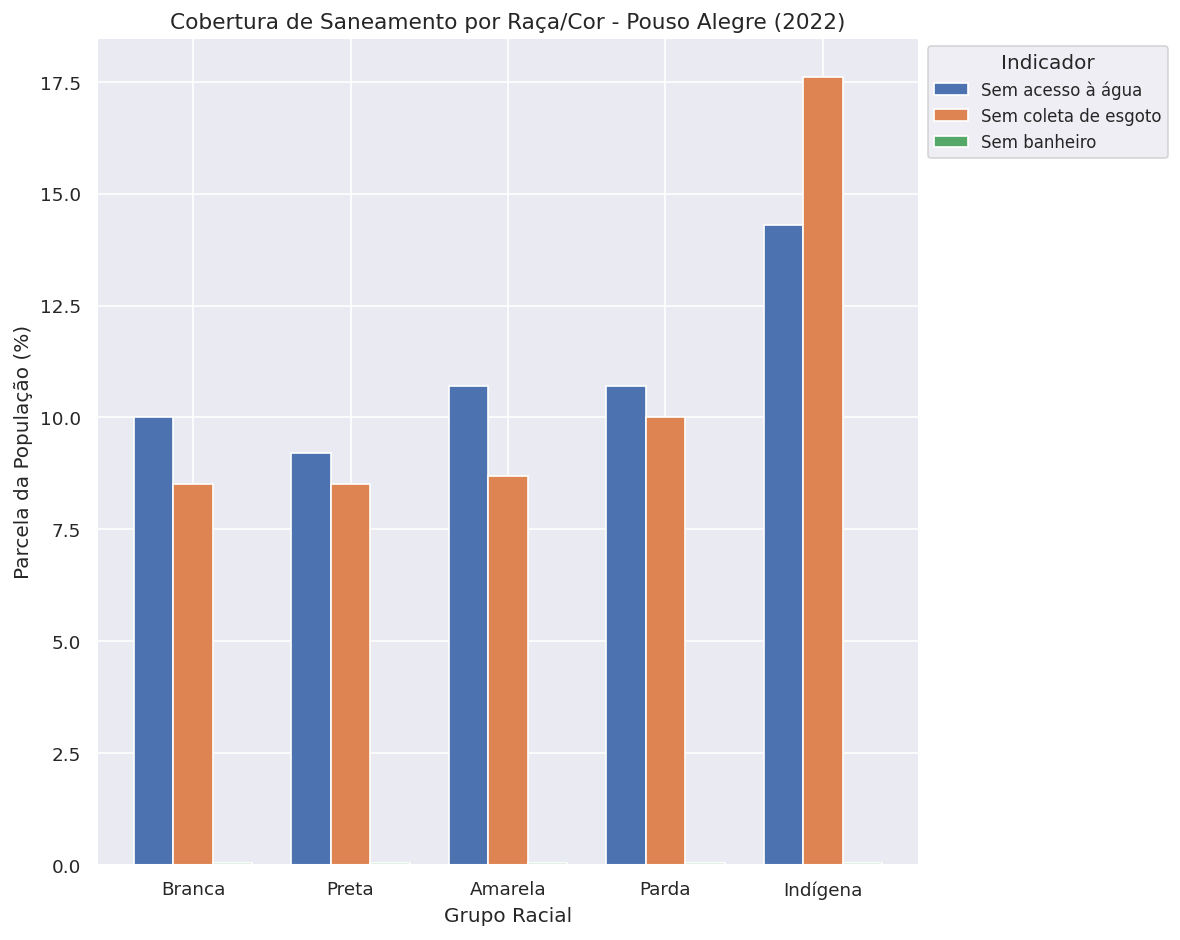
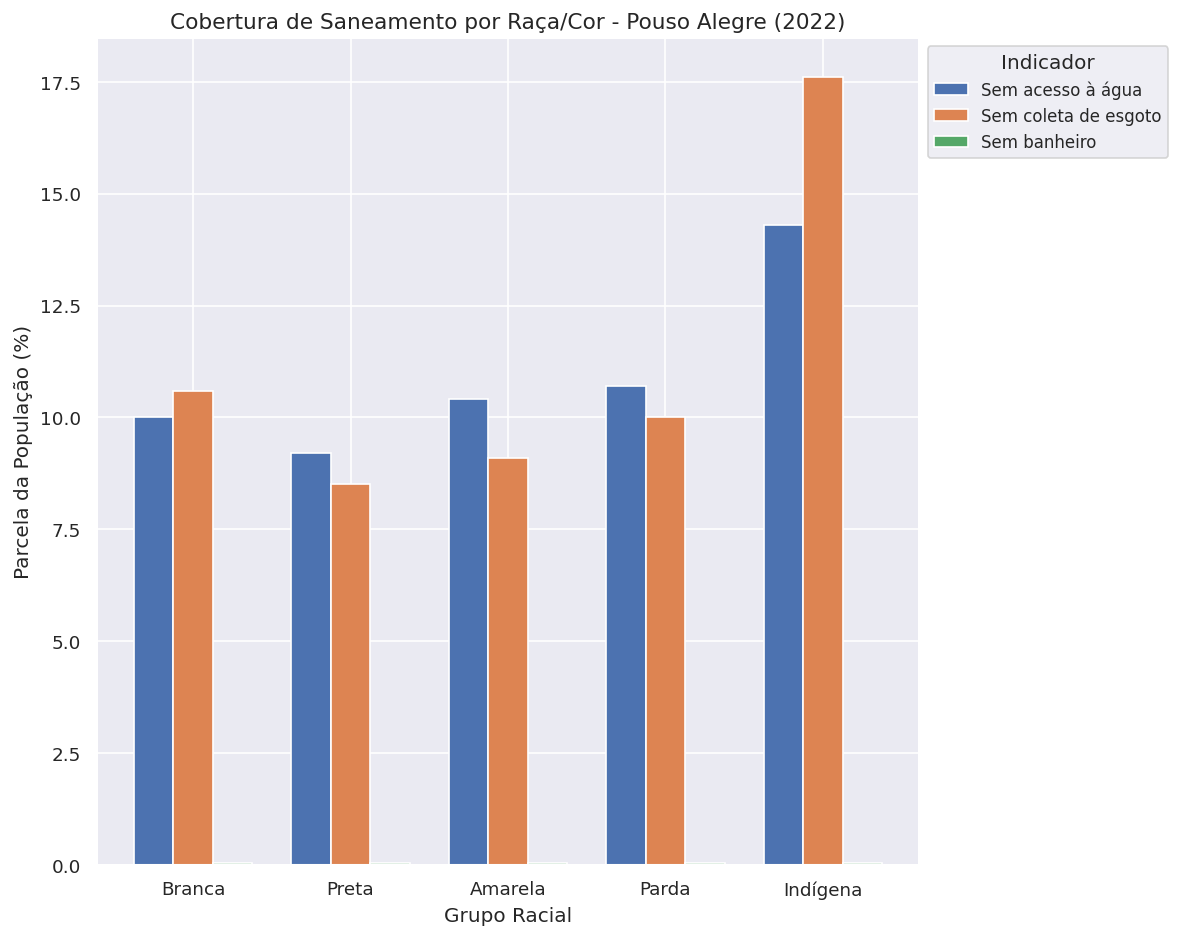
  {
    "Sem acesso à água": {
      "Branca": 10.0,
      "Preta": 9.2,
-     "Amarela": 10.7,
+     "Amarela": 10.4,
      "Parda": 10.7,
      "Indígena": 14.3
    },
    "Sem coleta de esgoto": {
-     "Branca": 8.5,
+     "Branca": 10.6,
      "Preta": 8.5,
-     "Amarela": 8.7,
+     "Amarela": 9.1,
      "Parda": 10.0,
      "Indígena": 17.6
    }
  }
